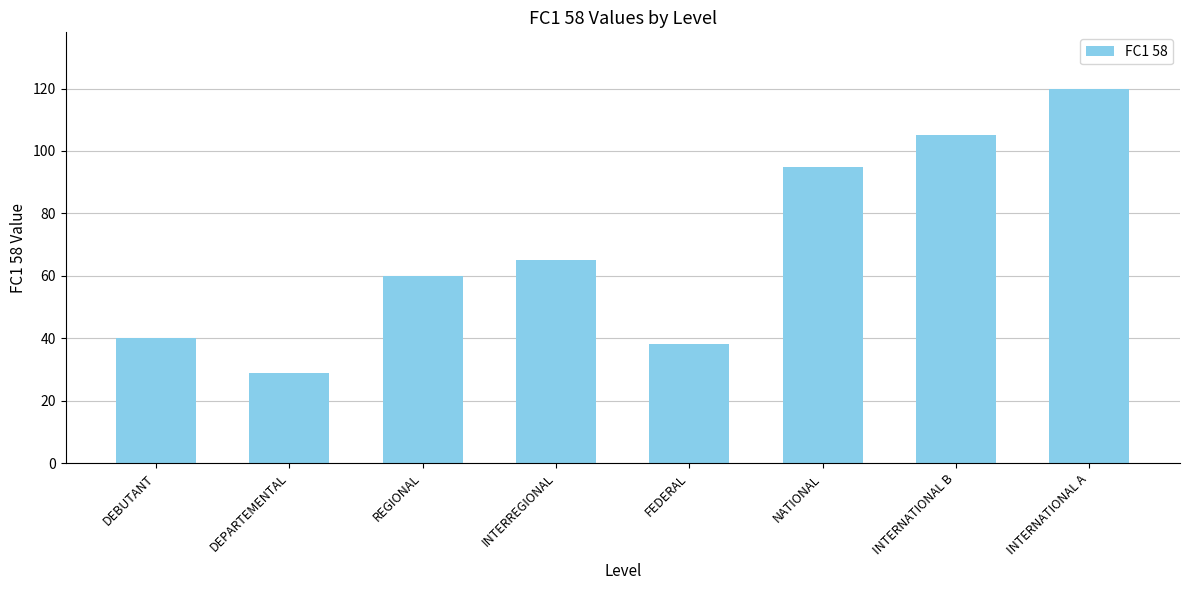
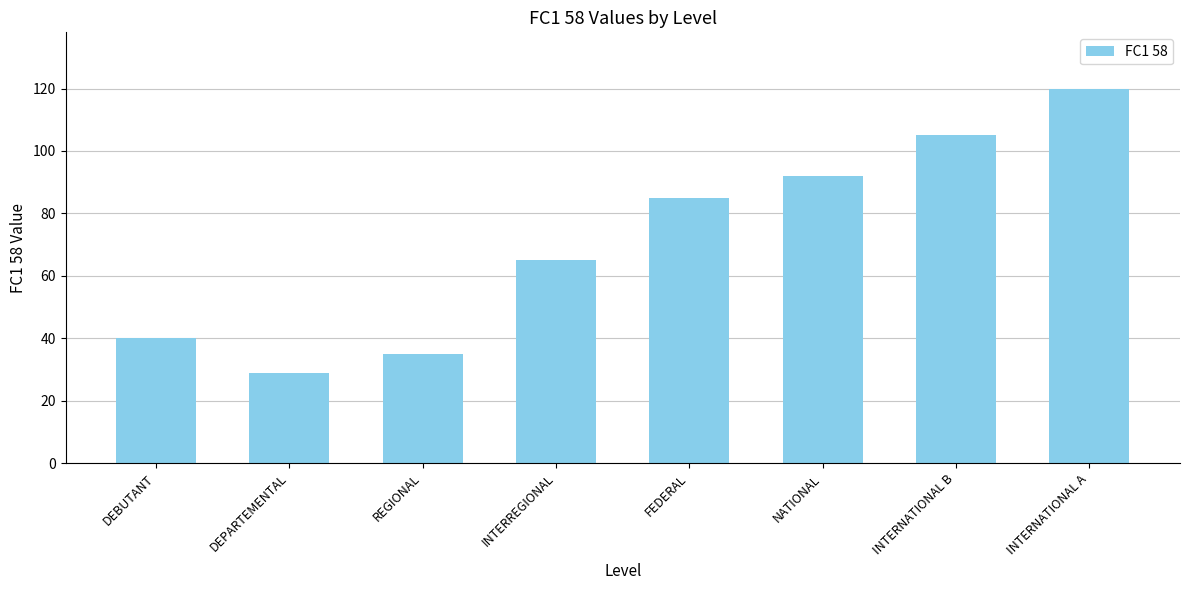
  {
    "DEBUTANT": 40,
    "DEPARTEMENTAL": 29,
-   "REGIONAL": 60,
+   "REGIONAL": 35,
    "INTERREGIONAL": 65,
-   "FEDERAL": 38,
-   "NATIONAL": 95,
+   "FEDERAL": 85,
+   "NATIONAL": 92,
    "INTERNATIONAL B": 105,
    "INTERNATIONAL A": 120
  }
